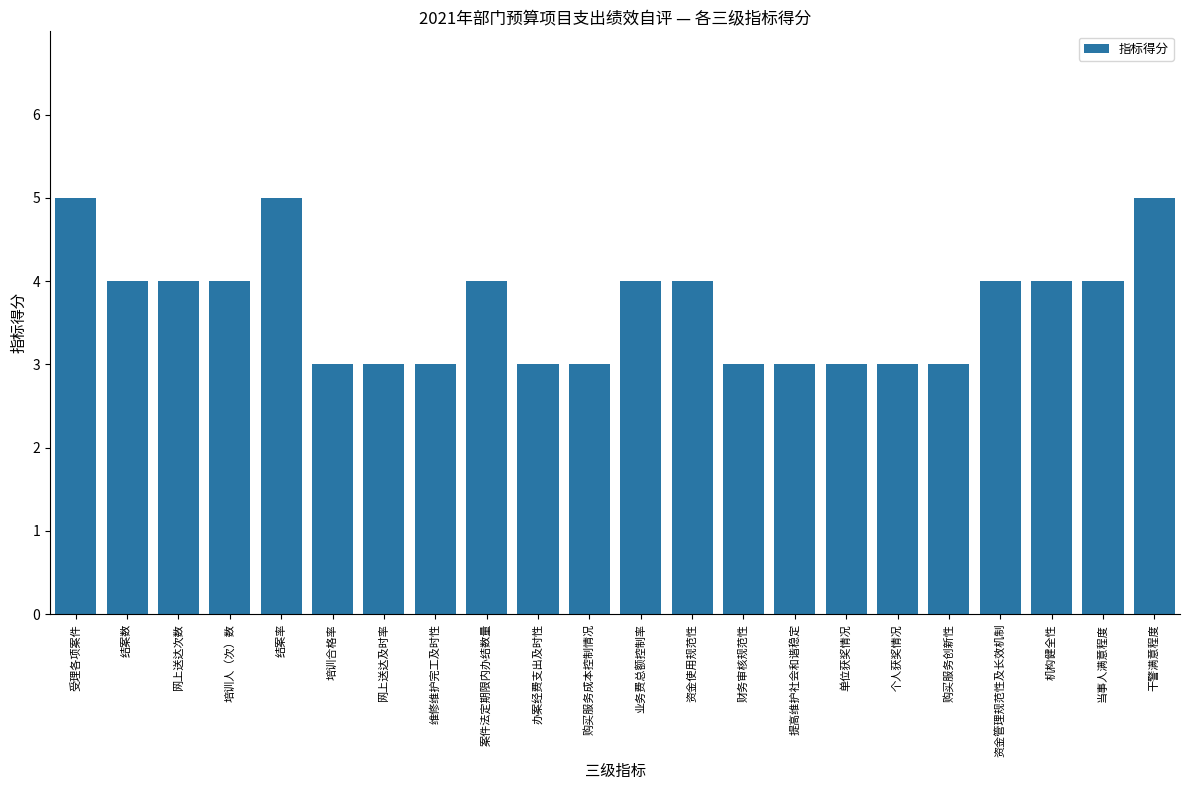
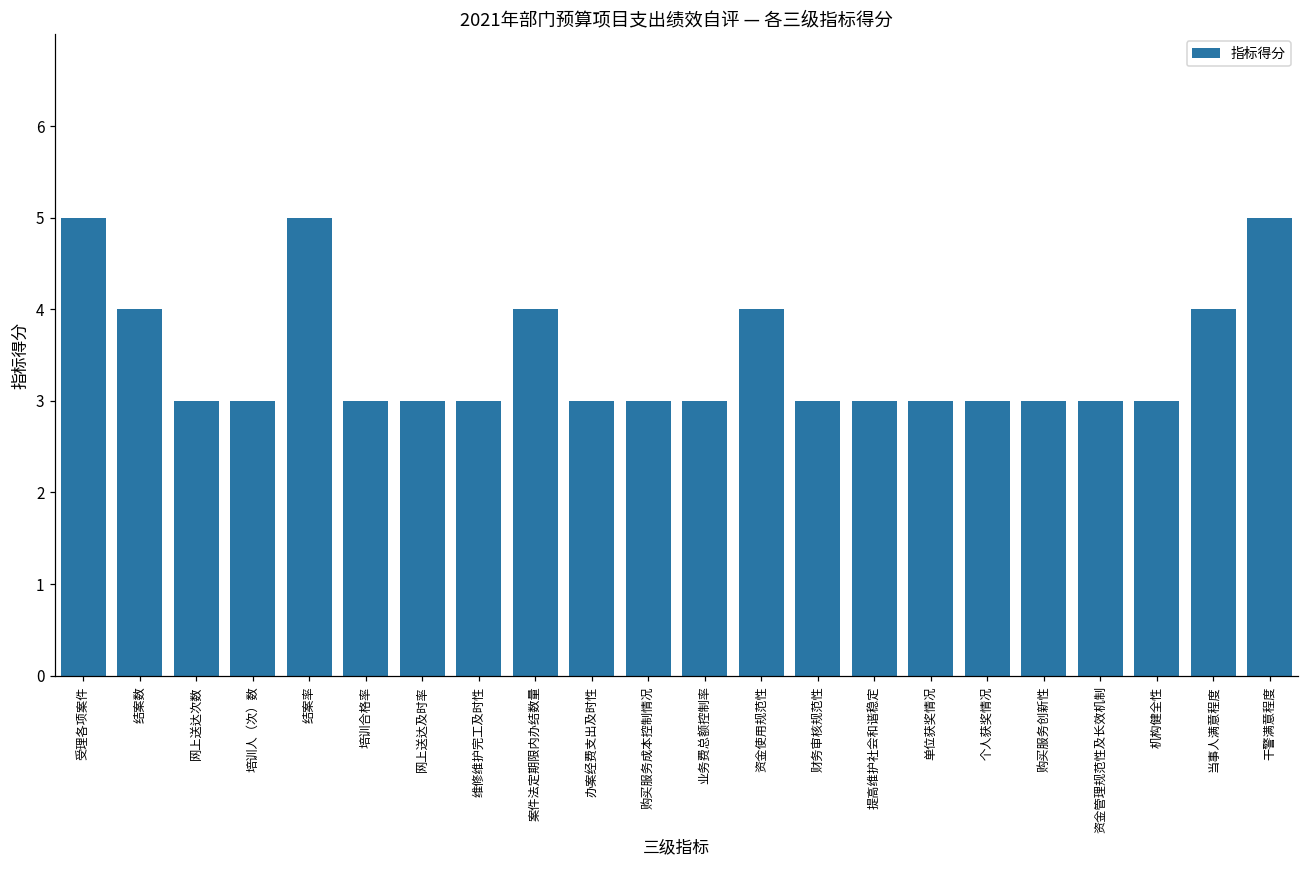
  {
    "受理各项案件": 5,
    "结案数": 4,
-   "网上送达次数": 4,
-   "培训人（次）数": 4,
+   "网上送达次数": 3,
+   "培训人（次）数": 3,
    "结案率": 5,
    "培训合格率": 3,
    "网上送达及时率": 3,
    "维修维护完工及时性": 3,
    "案件法定期限内办结数量": 4,
    "办案经费支出及时性": 3,
    "购买服务成本控制情况": 3,
-   "业务费总额控制率": 4,
+   "业务费总额控制率": 3,
    "资金使用规范性": 4,
    "财务审核规范性": 3,
    "提高维护社会和谐稳定": 3,
    "单位获奖情况": 3,
    "个人获奖情况": 3,
    "购买服务创新性": 3,
-   "资金管理规范性及长效机制": 4,
-   "机构健全性": 4,
+   "资金管理规范性及长效机制": 3,
+   "机构健全性": 3,
    "当事人满意程度": 4,
    "干警满意程度": 5
  }
